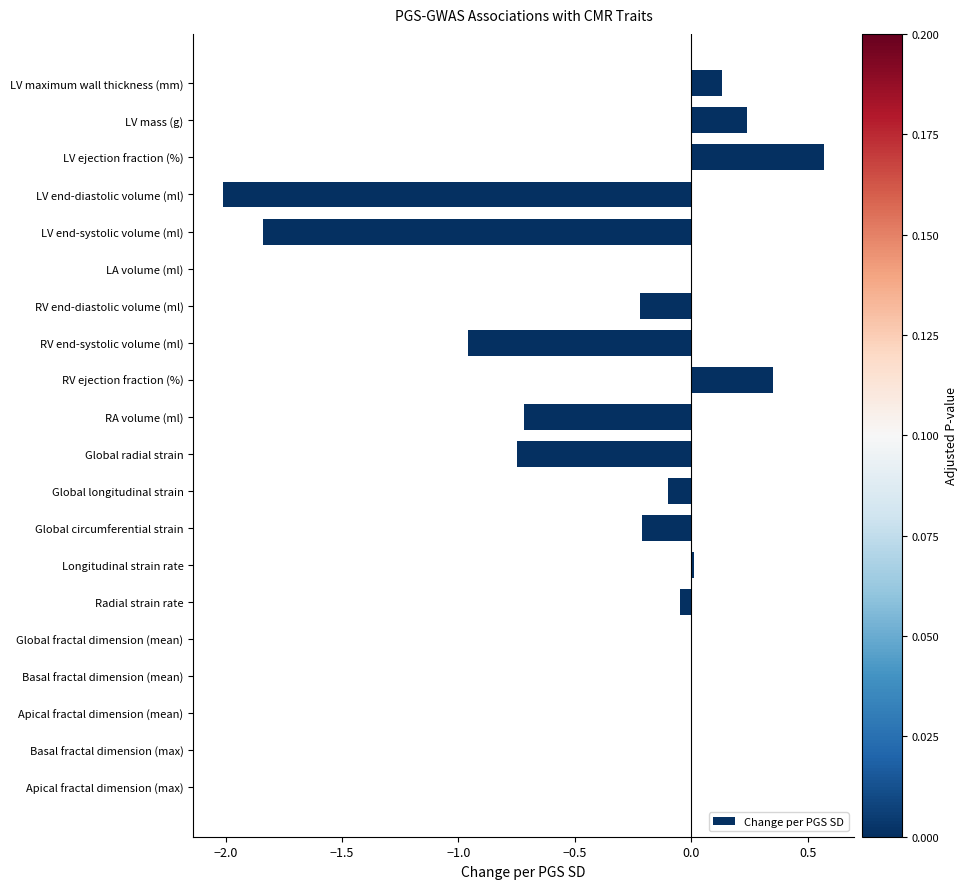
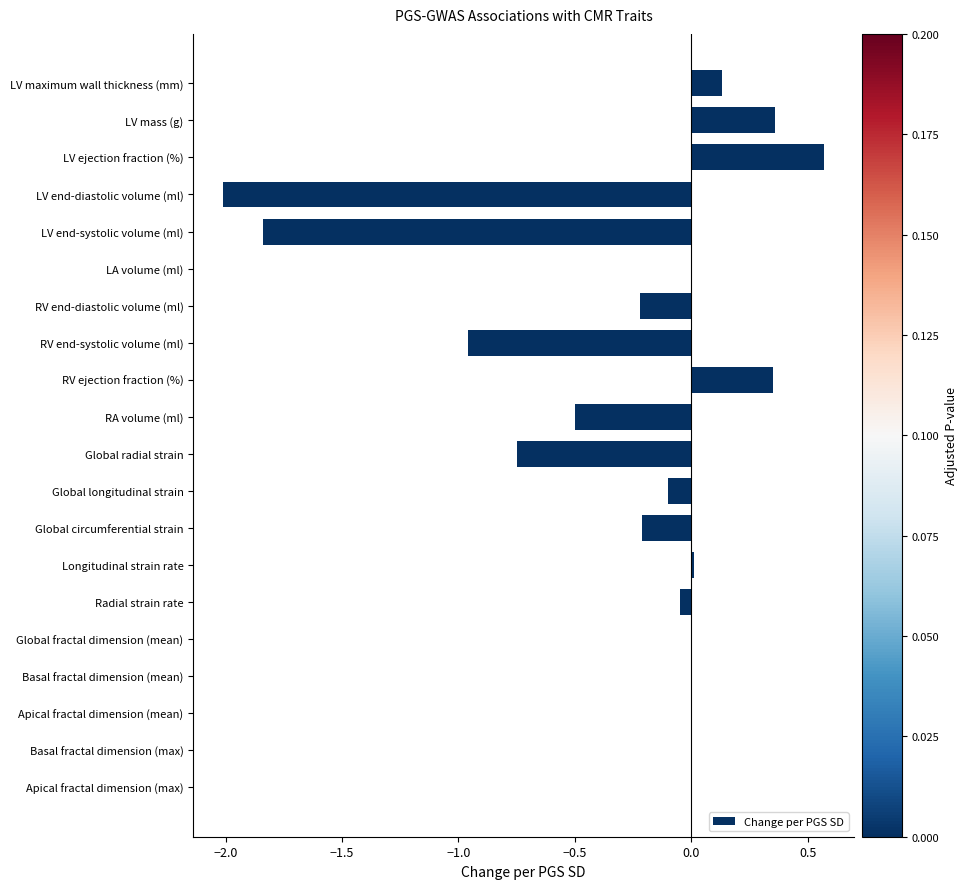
  {
    "LV maximum wall thickness (mm)": 0.13,
-   "LV mass (g)": 0.24,
+   "LV mass (g)": 0.36,
    "LV ejection fraction (%)": 0.57,
    "LV end-diastolic volume (ml)": -2.01,
    "LV end-systolic volume (ml)": -1.84,
    "LA volume (ml)": 0.00,
    "RV end-diastolic volume (ml)": -0.22,
    "RV end-systolic volume (ml)": -0.96,
    "RV ejection fraction (%)": 0.35,
-   "RA volume (ml)": -0.72,
+   "RA volume (ml)": -0.50,
    "Global radial strain": -0.75,
    "Global longitudinal strain": -0.10,
    "Global circumferential strain": -0.21,
    "Radial strain rate": -0.05,
    "Global fractal dimension (mean)": 0.00,
    "Basal fractal dimension (mean)": 0.00,
    "Apical fractal dimension (mean)": 0.00,
    "Basal fractal dimension (max)": 0.00,
    "Apical fractal dimension (max)": 0.00
  }
